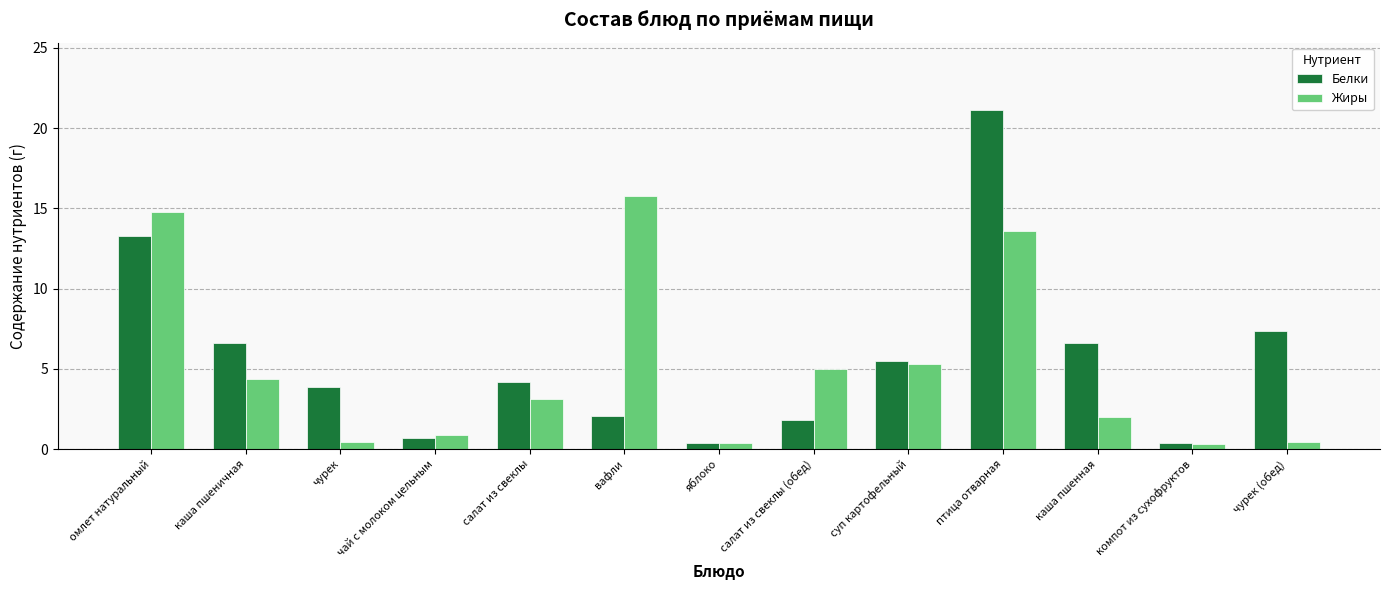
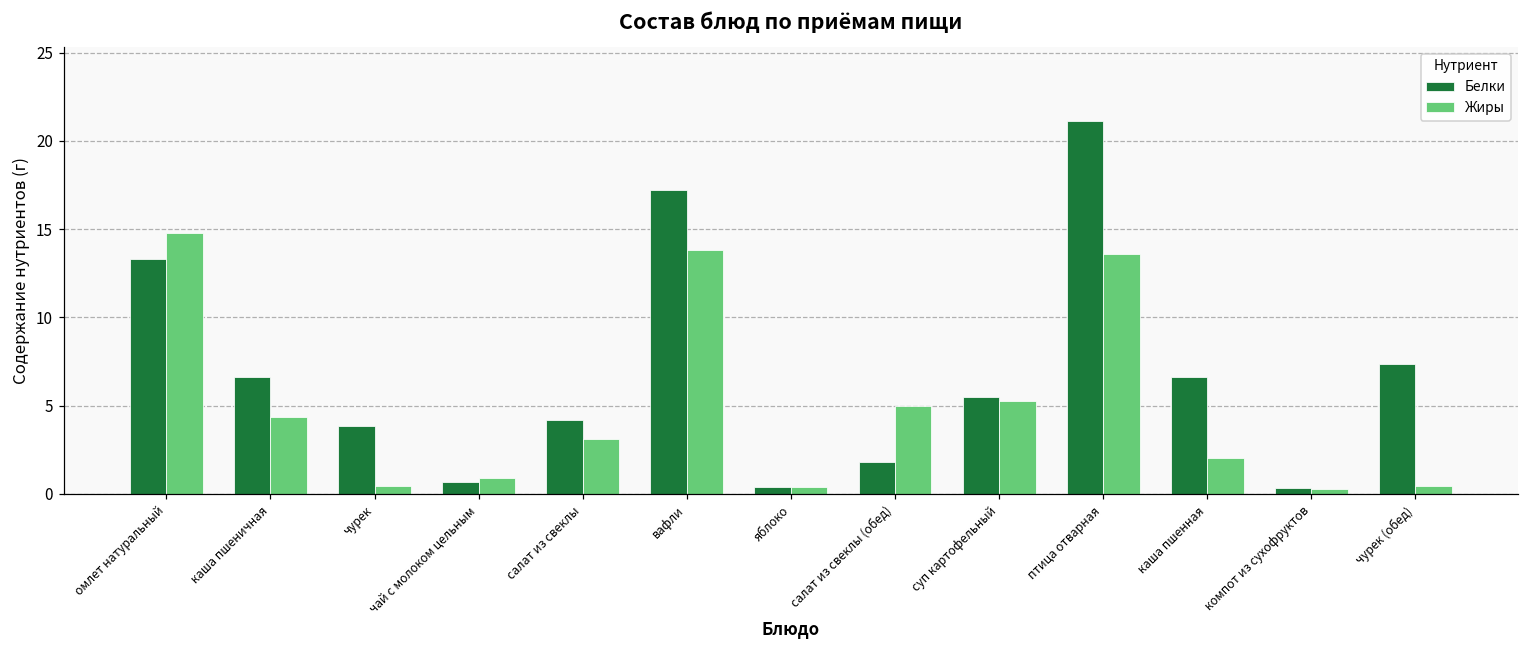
  {
    "Белки": {
      "омлет натуральный": 13.3,
      "каша пшеничная": 6.6,
      "чурек": 3.8,
      "чай с молоком цельным": 0.7,
      "салат из свеклы": 4.2,
-     "вафли": 2.1,
+     "вафли": 17.2,
      "яблоко": 0.4,
      "салат из свеклы (обед)": 1.8,
      "суп картофельный": 5.5,
      "птица отварная": 21.1,
      "каша пшенная": 6.6,
      "компот из сухофруктов": 0.4,
      "чурек (обед)": 7.4
    },
    "Жиры": {
      "омлет натуральный": 14.8,
      "каша пшеничная": 4.4,
      "чурек": 0.5,
      "чай с молоком цельным": 0.9,
      "салат из свеклы": 3.1,
-     "вафли": 15.8,
+     "вафли": 13.8,
      "яблоко": 0.4,
      "салат из свеклы (обед)": 5.0,
      "суп картофельный": 5.3,
      "птица отварная": 13.6,
      "каша пшенная": 2.0,
      "компот из сухофруктов": 0.3,
      "чурек (обед)": 0.5
    }
  }
